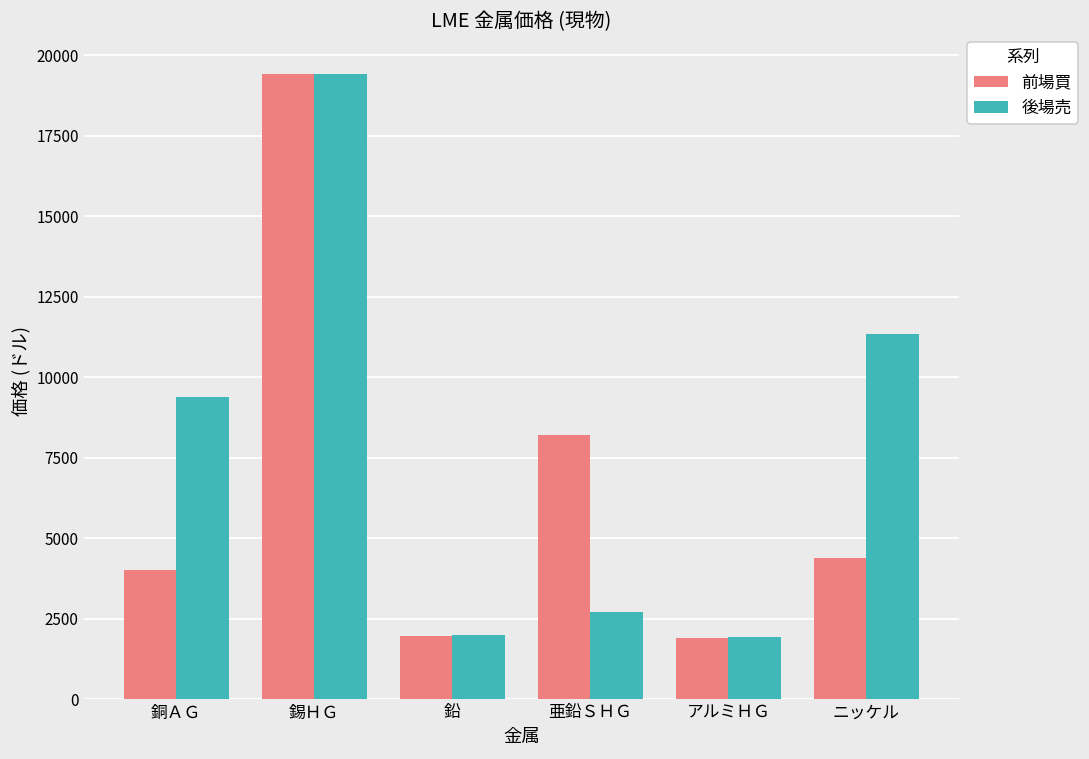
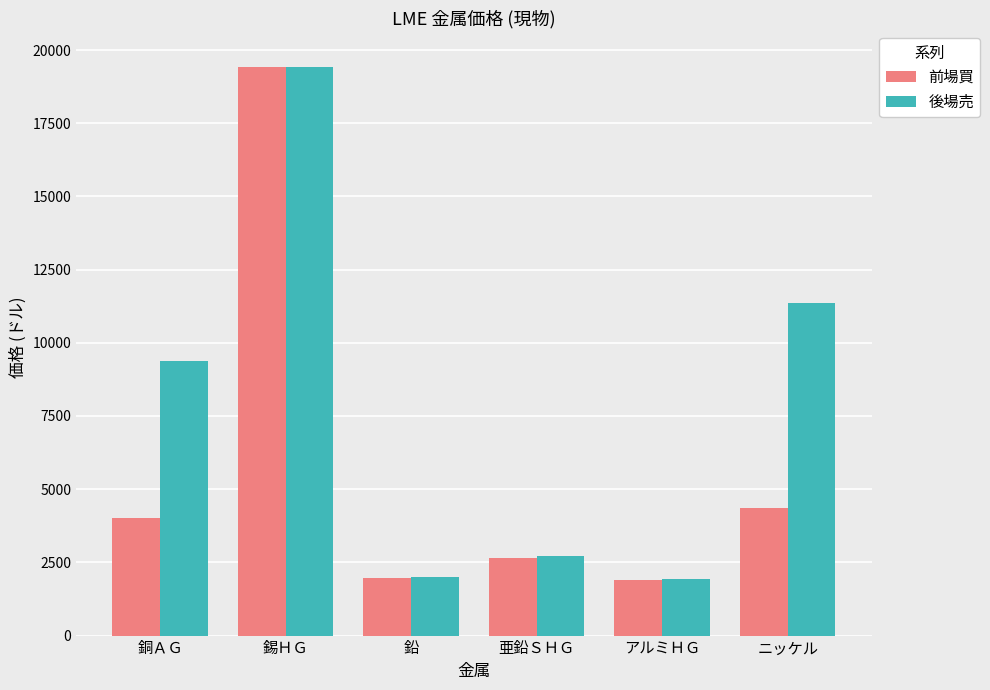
  {
    "前場買": {
      "銅ＡＧ": 4000,
      "錫ＨＧ": 19400,
      "鉛": 2000,
-     "亜鉛ＳＨＧ": 8200,
+     "亜鉛ＳＨＧ": 2600,
      "アルミＨＧ": 1900,
      "ニッケル": 4400
    },
    "後場売": {
      "銅ＡＧ": 9400,
      "錫ＨＧ": 19400,
      "鉛": 2000,
      "亜鉛ＳＨＧ": 2700,
      "アルミＨＧ": 1900,
      "ニッケル": 11400
    }
  }
